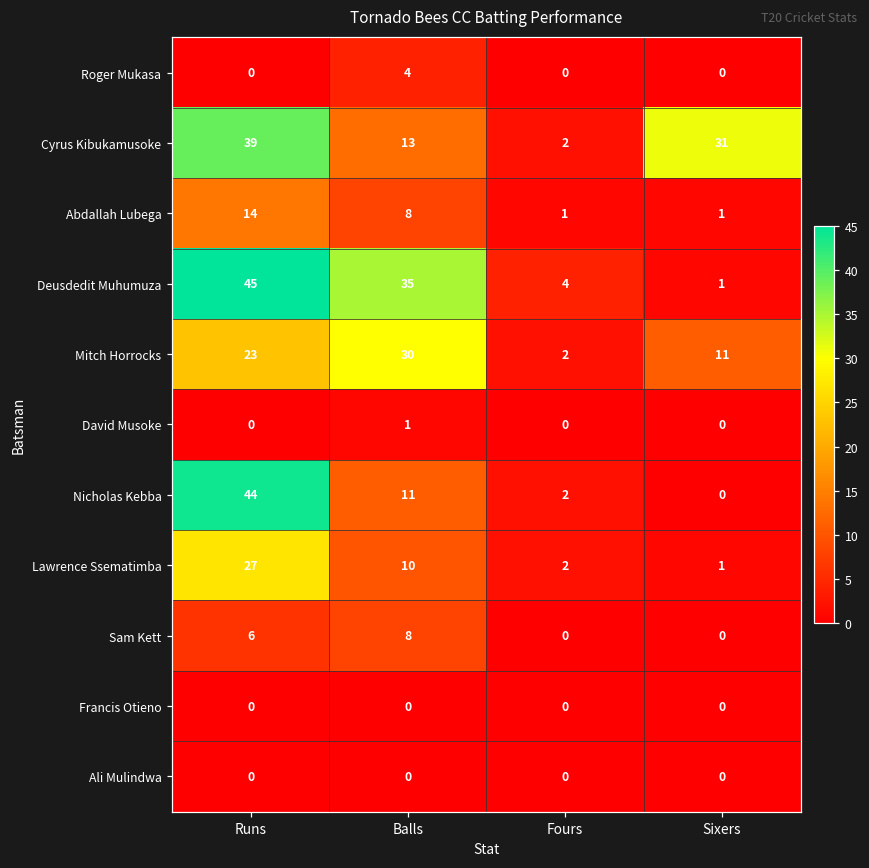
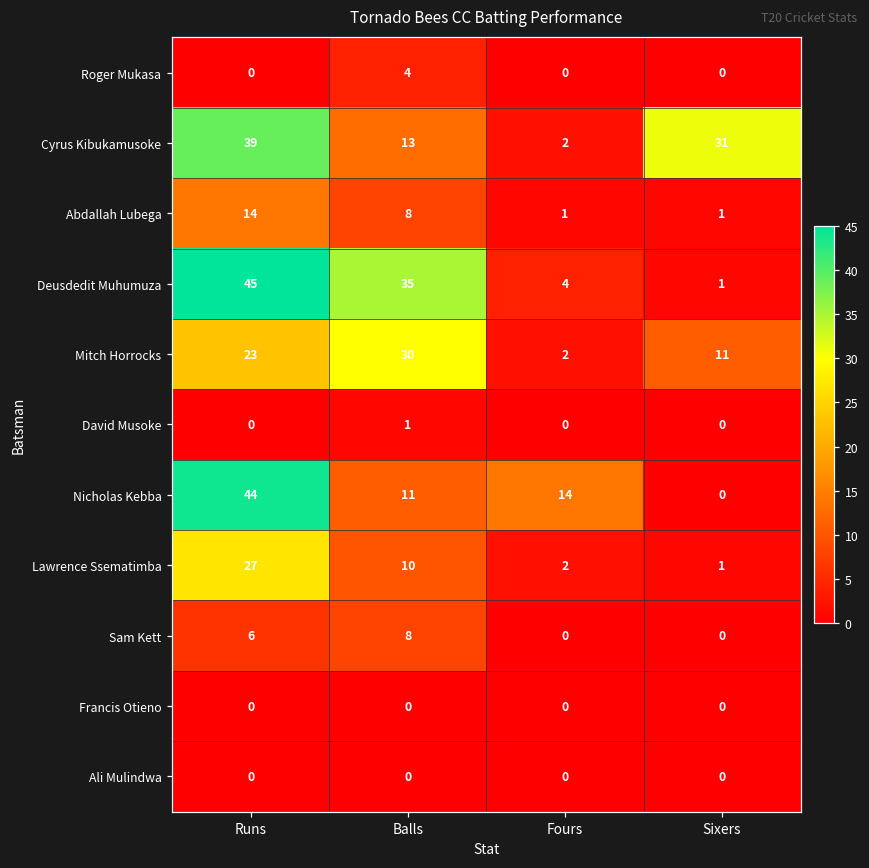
  {
    "Roger Mukasa": {
      "Runs": 0,
      "Balls": 4,
      "Fours": 0,
      "Sixers": 0
    },
    "Cyrus Kibukamusoke": {
      "Runs": 39,
      "Balls": 13,
      "Fours": 2,
      "Sixers": 31
    },
    "Abdallah Lubega": {
      "Runs": 14,
      "Balls": 8,
      "Fours": 1,
      "Sixers": 1
    },
    "Deusdedit Muhumuza": {
      "Runs": 45,
      "Balls": 35,
      "Fours": 4,
      "Sixers": 1
    },
    "Mitch Horrocks": {
      "Runs": 23,
      "Balls": 30,
      "Fours": 2,
      "Sixers": 11
    },
    "David Musoke": {
      "Runs": 0,
      "Balls": 1,
      "Fours": 0,
      "Sixers": 0
    },
    "Nicholas Kebba": {
      "Runs": 44,
      "Balls": 11,
-     "Fours": 2,
+     "Fours": 14,
      "Sixers": 0
    },
    "Lawrence Ssematimba": {
      "Runs": 27,
      "Balls": 10,
      "Fours": 2,
      "Sixers": 1
    },
    "Sam Kett": {
      "Runs": 6,
      "Balls": 8,
      "Fours": 0,
      "Sixers": 0
    },
    "Francis Otieno": {
      "Runs": 0,
      "Balls": 0,
      "Fours": 0,
      "Sixers": 0
    },
    "Ali Mulindwa": {
      "Runs": 0,
      "Balls": 0,
      "Fours": 0,
      "Sixers": 0
    }
  }
